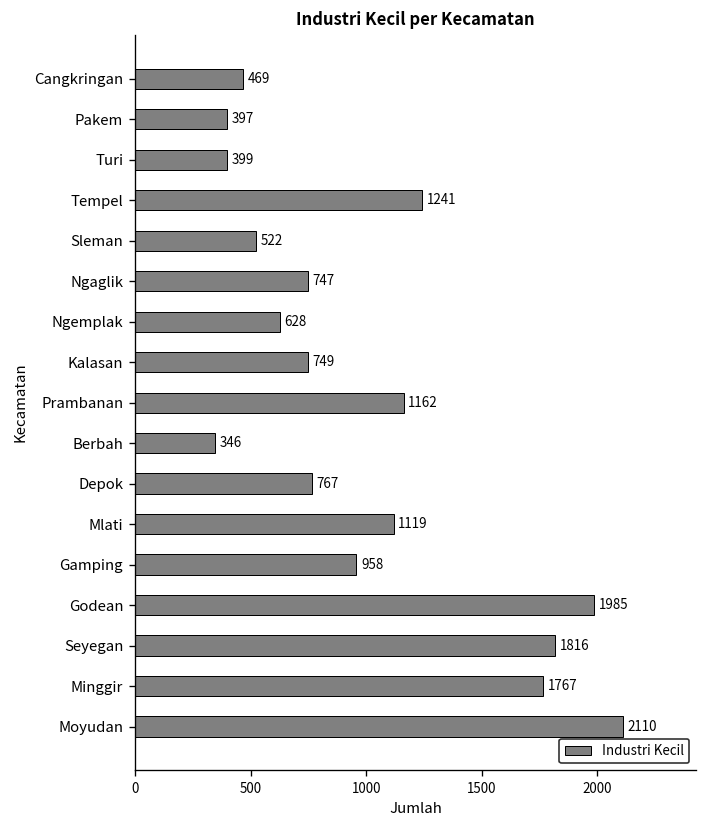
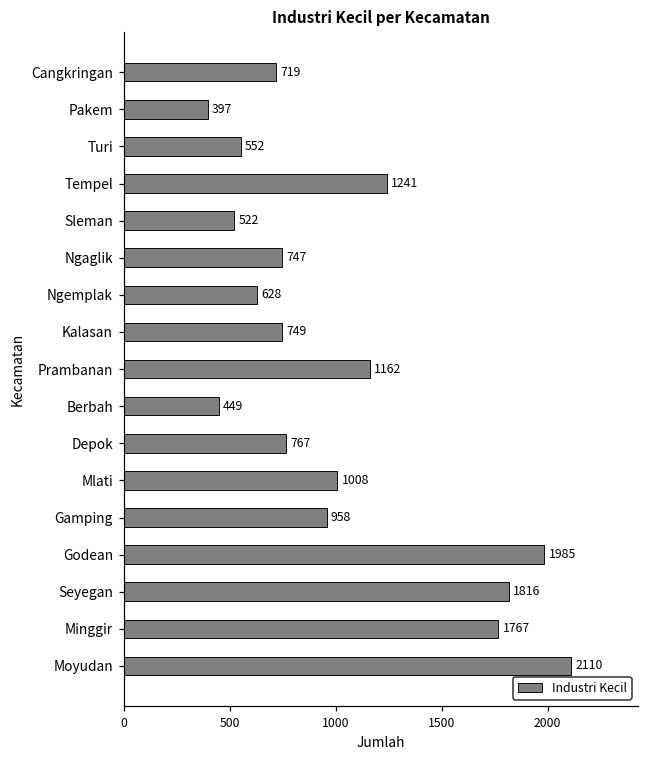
  {
-   "Cangkringan": 469,
+   "Cangkringan": 719,
    "Pakem": 397,
-   "Turi": 399,
+   "Turi": 552,
    "Tempel": 1241,
    "Sleman": 522,
    "Ngaglik": 747,
    "Ngemplak": 628,
    "Kalasan": 749,
    "Prambanan": 1162,
-   "Berbah": 346,
+   "Berbah": 449,
    "Depok": 767,
-   "Mlati": 1119,
+   "Mlati": 1008,
    "Gamping": 958,
    "Godean": 1985,
    "Seyegan": 1816,
    "Minggir": 1767,
    "Moyudan": 2110
  }
